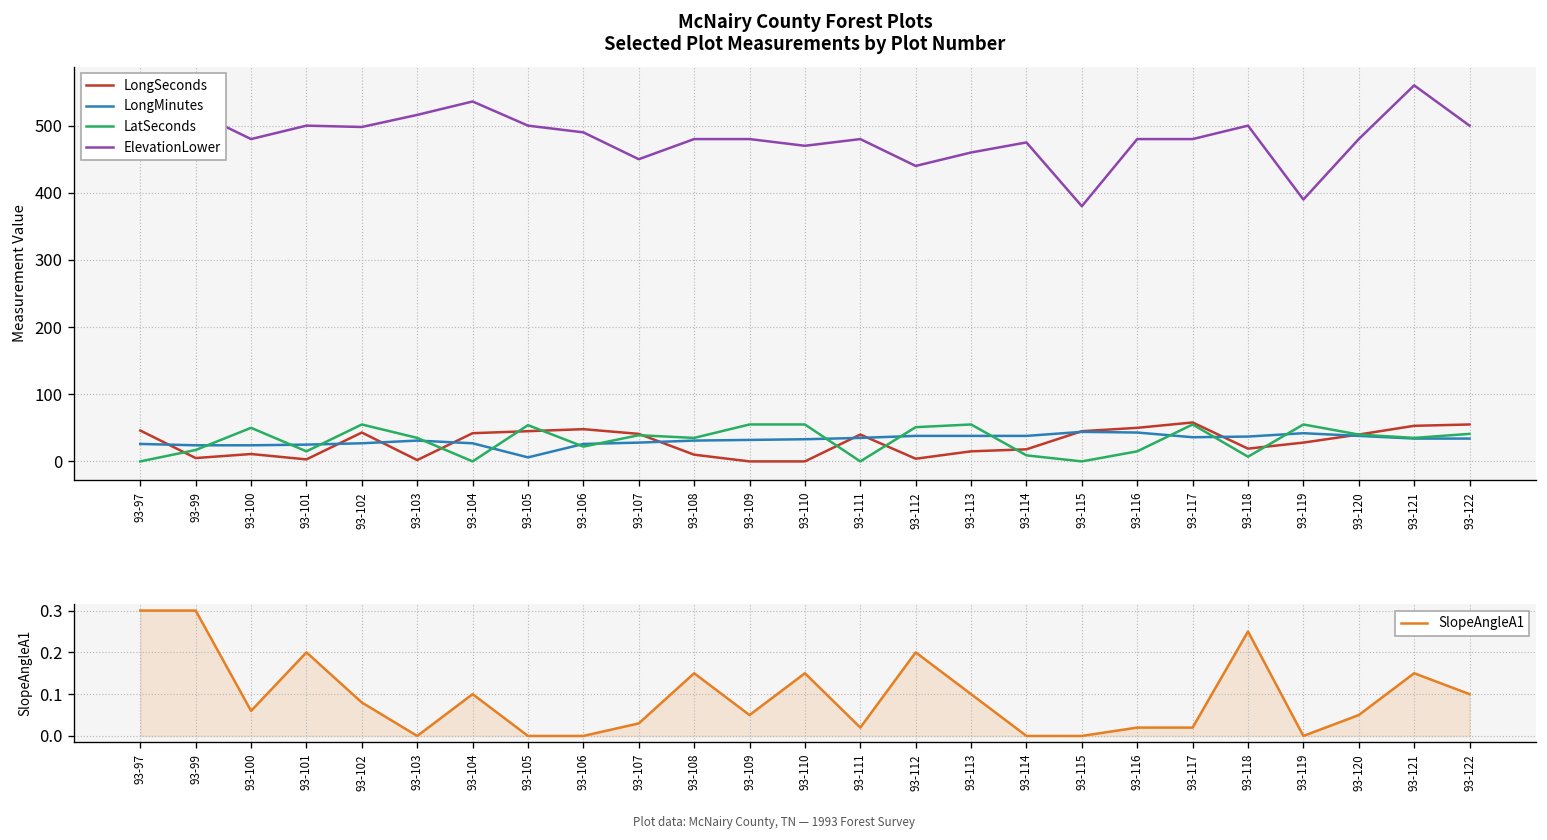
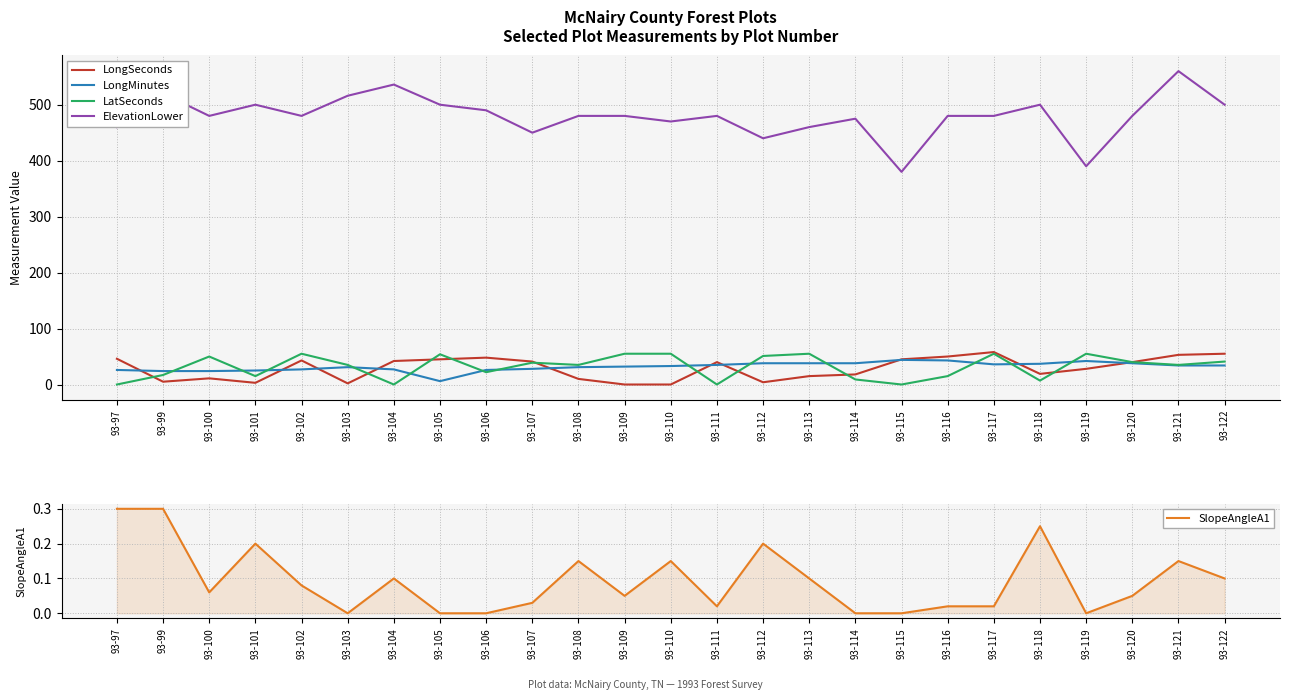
  {
    "McNairy County Forest Plots Selected Plot Measurements by Plot Number": {
      "LongSeconds": {
        "93-97": 50,
        "93-99": 10,
        "93-100": 10,
        "93-101": 0,
        "93-102": 40,
        "93-103": 0,
        "93-104": 40,
        "93-105": 50,
        "93-106": 50,
        "93-108": 10,
        "93-109": 0,
        "93-110": 0,
        "93-111": 40,
        "93-112": 0,
        "93-113": 20,
        "93-114": 20,
        "93-116": 50,
        "93-118": 20,
        "93-119": 30,
        "93-121": 50,
        "93-122": 60
      },
      "LongMinutes": {
        "93-97": 30,
        "93-99": 20,
        "93-100": 20,
        "93-101": 30,
        "93-102": 30,
        "93-104": 30,
        "93-105": 10,
        "93-107": 30,
        "93-109": 30,
        "93-110": 30,
        "93-111": 40,
        "93-112": 40,
        "93-113": 40,
        "93-114": 40,
        "93-116": 40,
        "93-117": 40,
        "93-118": 40,
        "93-119": 40,
        "93-122": 30
      },
      "LatSeconds": {
        "93-97": 0,
        "93-99": 20,
        "93-100": 50,
        "93-101": 20,
        "93-102": 60,
        "93-104": 0,
        "93-105": 50,
        "93-109": 60,
        "93-110": 60,
        "93-111": 0,
        "93-112": 50,
        "93-113": 60,
        "93-114": 10,
        "93-115": 0,
        "93-116": 20,
        "93-118": 10,
        "93-119": 60,
        "93-122": 40
      },
      "ElevationLower": {
        "93-97": 460,
        "93-100": 480,
        "93-101": 500,
-       "93-102": 500,
+       "93-102": 480,
        "93-103": 520,
        "93-104": 540,
        "93-105": 500,
        "93-106": 490,
        "93-107": 450,
        "93-108": 480,
        "93-109": 480,
        "93-110": 470,
        "93-111": 480,
        "93-112": 440,
        "93-113": 460,
        "93-114": 480,
        "93-115": 380,
        "93-116": 480,
        "93-117": 480,
        "93-118": 500,
        "93-119": 390,
        "93-120": 480,
        "93-121": 560,
        "93-122": 500
      }
    }
  }
